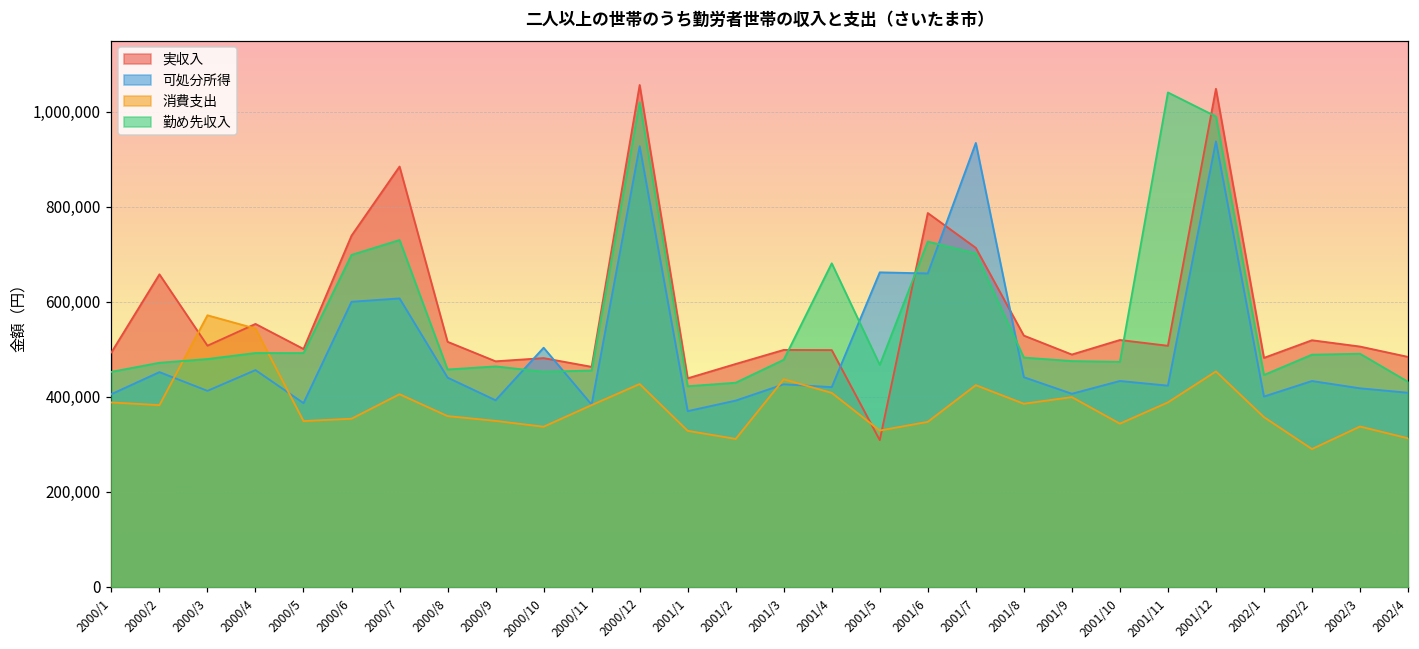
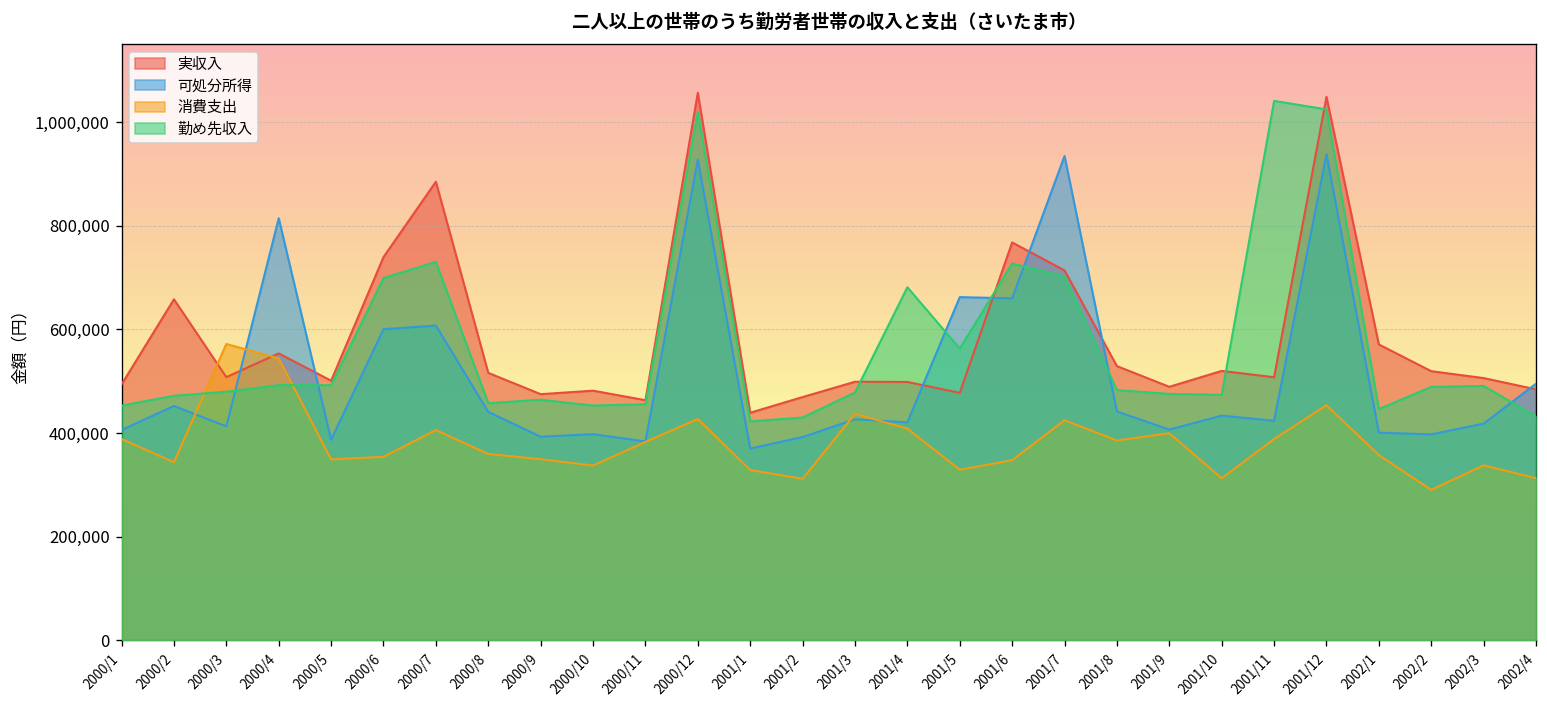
  {
    "実収入": {
      "2000/1": "490,000",
      "2000/2": "660,000",
      "2000/3": "510,000",
      "2000/4": "550,000",
      "2000/5": "500,000",
      "2000/6": "740,000",
      "2000/7": "880,000",
      "2000/8": "520,000",
      "2000/9": "470,000",
      "2000/10": "480,000",
      "2000/11": "460,000",
      "2000/12": "1,060,000",
      "2001/1": "440,000",
      "2001/2": "470,000",
      "2001/3": "500,000",
      "2001/4": "500,000",
-     "2001/5": "310,000",
-     "2001/6": "790,000",
+     "2001/5": "480,000",
+     "2001/6": "770,000",
      "2001/7": "710,000",
      "2001/8": "530,000",
      "2001/9": "490,000",
      "2001/10": "520,000",
      "2001/11": "510,000",
      "2001/12": "1,050,000",
-     "2002/1": "480,000",
+     "2002/1": "570,000",
      "2002/2": "520,000",
      "2002/3": "510,000",
      "2002/4": "480,000"
    },
    "可処分所得": {
      "2000/1": "410,000",
      "2000/2": "450,000",
      "2000/3": "410,000",
-     "2000/4": "460,000",
+     "2000/4": "810,000",
      "2000/5": "390,000",
      "2000/6": "600,000",
      "2000/7": "610,000",
      "2000/8": "440,000",
      "2000/9": "390,000",
-     "2000/10": "500,000",
+     "2000/10": "400,000",
      "2000/12": "930,000",
      "2001/1": "370,000",
      "2001/2": "390,000",
      "2001/3": "430,000",
      "2001/4": "420,000",
      "2001/5": "660,000",
      "2001/6": "660,000",
      "2001/7": "930,000",
      "2001/8": "440,000",
      "2001/9": "410,000",
      "2001/10": "430,000",
      "2001/11": "420,000",
      "2001/12": "940,000",
      "2002/1": "400,000",
-     "2002/2": "430,000",
+     "2002/2": "400,000",
      "2002/3": "420,000",
-     "2002/4": "410,000"
+     "2002/4": "500,000"
    },
    "消費支出": {
      "2000/1": "390,000",
-     "2000/2": "380,000",
+     "2000/2": "340,000",
      "2000/3": "570,000",
      "2000/4": "540,000",
      "2000/5": "350,000",
      "2000/6": "350,000",
      "2000/7": "410,000",
      "2000/8": "360,000",
      "2000/9": "350,000",
      "2000/10": "340,000",
      "2000/12": "430,000",
      "2001/1": "330,000",
      "2001/2": "310,000",
      "2001/3": "440,000",
      "2001/4": "410,000",
      "2001/5": "330,000",
      "2001/6": "350,000",
      "2001/7": "420,000",
      "2001/8": "390,000",
      "2001/9": "400,000",
-     "2001/10": "340,000",
+     "2001/10": "310,000",
      "2001/11": "390,000",
      "2001/12": "450,000",
      "2002/1": "360,000",
      "2002/2": "290,000",
      "2002/3": "340,000",
      "2002/4": "310,000"
    },
    "勤め先収入": {
      "2000/1": "450,000",
      "2000/2": "470,000",
      "2000/3": "480,000",
      "2000/4": "490,000",
      "2000/5": "490,000",
      "2000/6": "700,000",
      "2000/7": "730,000",
      "2000/8": "460,000",
      "2000/9": "460,000",
      "2000/10": "450,000",
      "2000/11": "460,000",
      "2000/12": "1,020,000",
      "2001/1": "420,000",
      "2001/2": "430,000",
      "2001/3": "480,000",
      "2001/4": "680,000",
-     "2001/5": "470,000",
+     "2001/5": "560,000",
      "2001/6": "730,000",
      "2001/7": "700,000",
      "2001/8": "480,000",
      "2001/9": "480,000",
      "2001/10": "470,000",
      "2001/11": "1,040,000",
-     "2001/12": "990,000",
+     "2001/12": "1,020,000",
      "2002/1": "450,000",
      "2002/2": "490,000",
      "2002/3": "490,000",
      "2002/4": "430,000"
    }
  }
